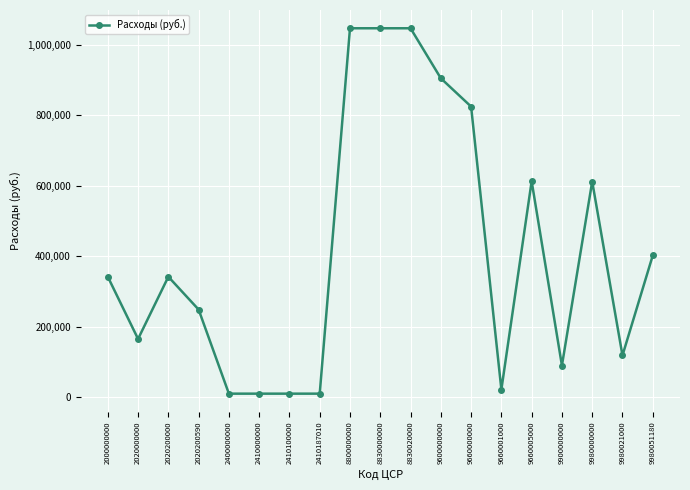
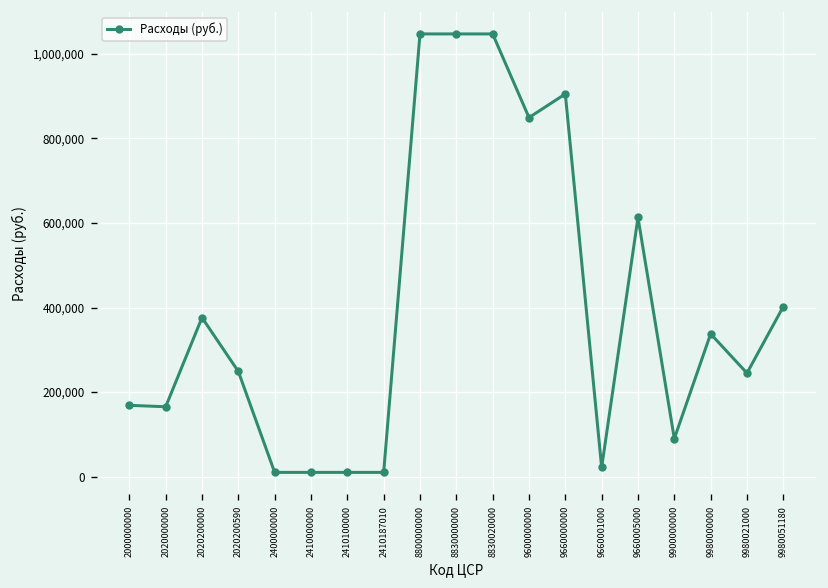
  {
-   "2000000000": "340,000",
+   "2000000000": "170,000",
    "2020000000": "170,000",
-   "2020200000": "340,000",
+   "2020200000": "380,000",
    "2020200590": "250,000",
    "2400000000": "10,000",
    "2410000000": "10,000",
    "2410100000": "10,000",
    "2410187010": "10,000",
    "8800000000": "1,050,000",
    "8830000000": "1,050,000",
    "8830020000": "1,050,000",
-   "9600000000": "910,000",
-   "9660000000": "820,000",
+   "9600000000": "850,000",
+   "9660000000": "910,000",
    "9660001000": "20,000",
    "9660005000": "610,000",
    "9900000000": "90,000",
-   "9980000000": "610,000",
-   "9980021000": "120,000",
+   "9980000000": "340,000",
+   "9980021000": "240,000",
    "9980051180": "400,000"
  }
